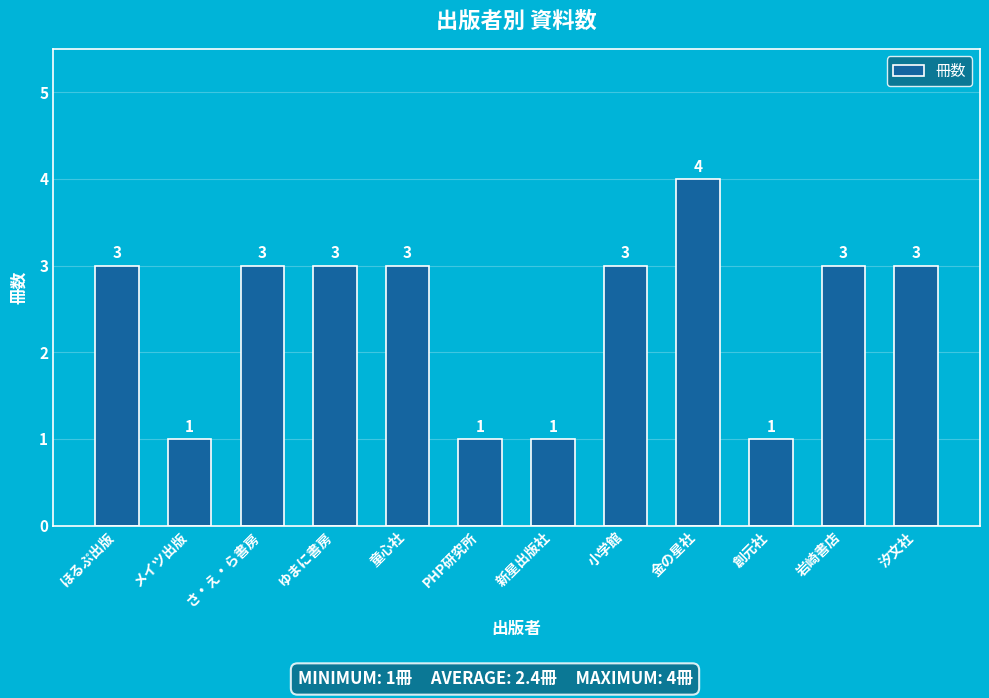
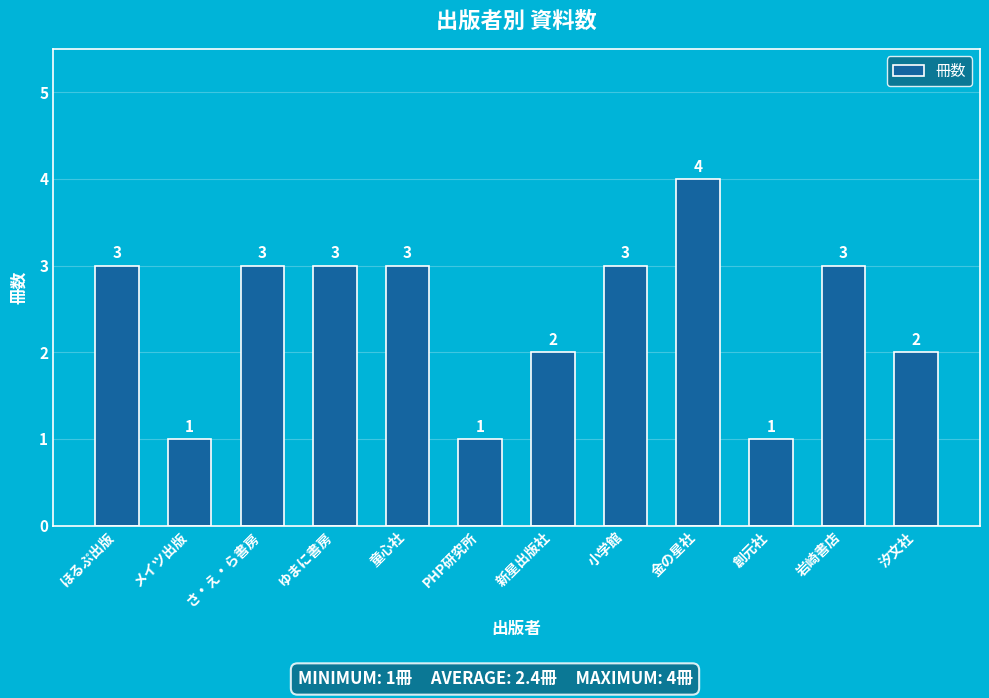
  {
    "ほるぷ出版": 3,
    "メイツ出版": 1,
    "さ・え・ら書房": 3,
    "ゆまに書房": 3,
    "童心社": 3,
    "PHP研究所": 1,
-   "新星出版社": 1,
+   "新星出版社": 2,
    "小学館": 3,
    "金の星社": 4,
    "創元社": 1,
    "岩崎書店": 3,
-   "汐文社": 3
+   "汐文社": 2
  }
